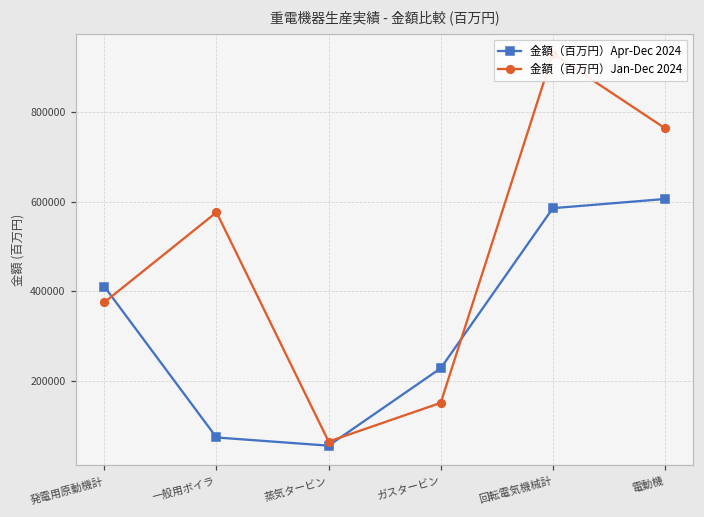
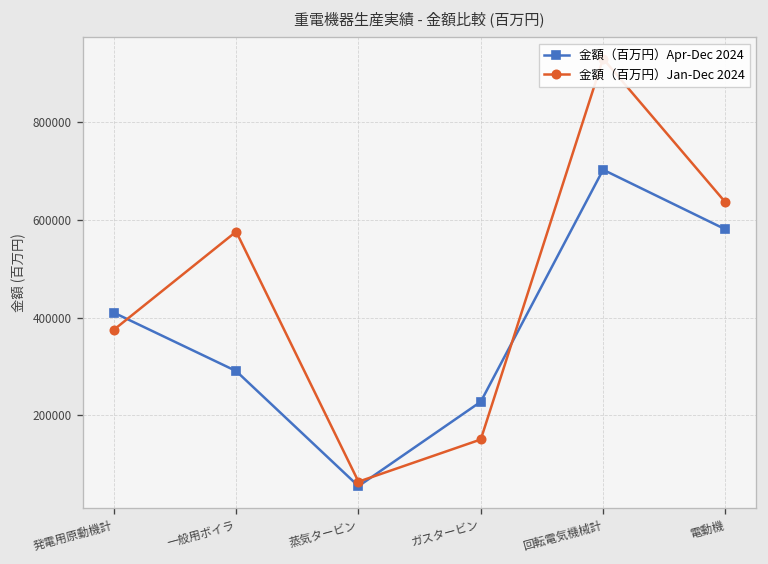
  {
    "金額（百万円）Apr-Dec 2024": {
      "発電用原動機計": 410000,
-     "一般用ボイラ": 70000,
+     "一般用ボイラ": 290000,
      "蒸気タービン": 50000,
      "ガスタービン": 230000,
-     "回転電気機械計": 590000,
-     "電動機": 610000
+     "回転電気機械計": 700000,
+     "電動機": 580000
    },
    "金額（百万円）Jan-Dec 2024": {
      "発電用原動機計": 380000,
      "一般用ボイラ": 580000,
      "蒸気タービン": 60000,
      "ガスタービン": 150000,
-     "電動機": 760000
+     "電動機": 640000
    }
  }
